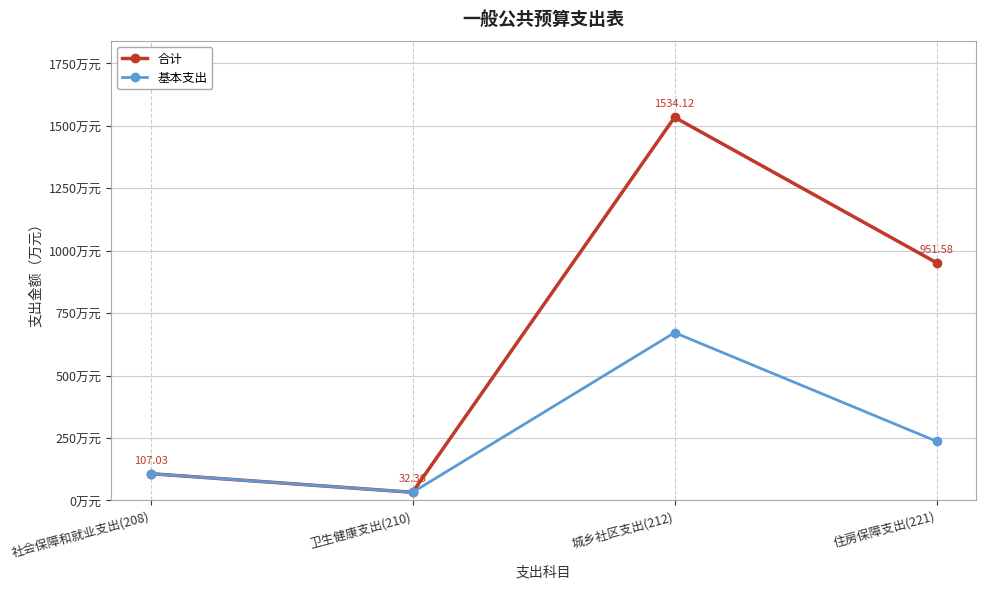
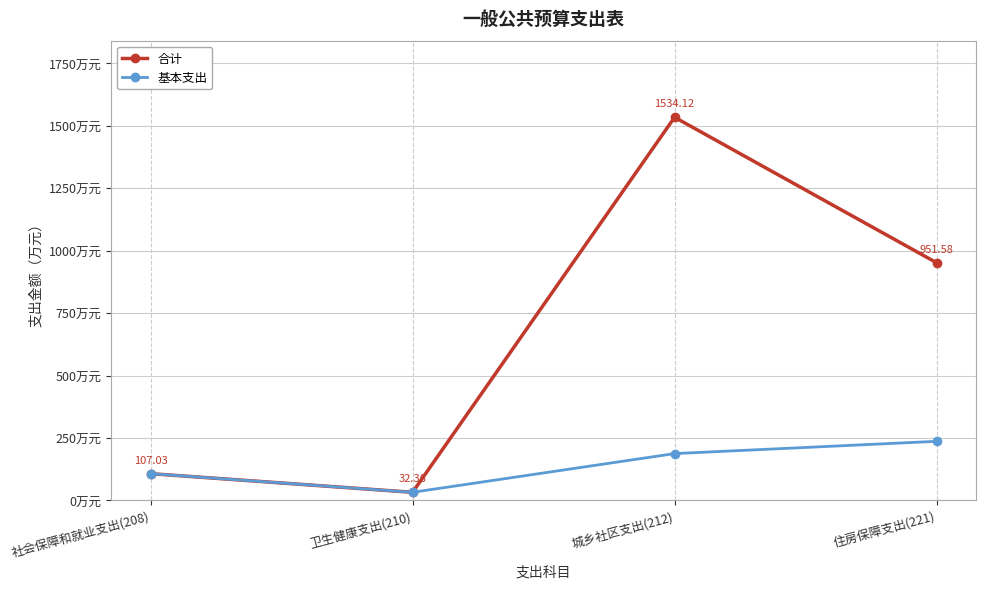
  {
    "合计": {
      "城乡社区支出(212)": "1534.12",
      "住房保障支出(221)": "951.58"
    },
    "基本支出": {
-     "城乡社区支出(212)": "670万元",
+     "城乡社区支出(212)": "190万元",
      "住房保障支出(221)": "240万元"
    }
  }
